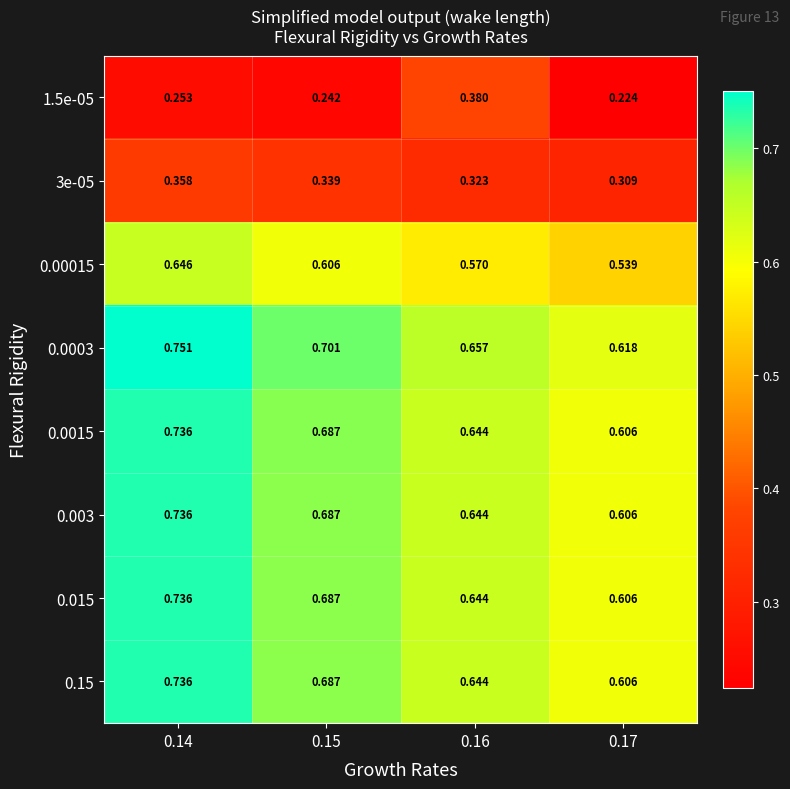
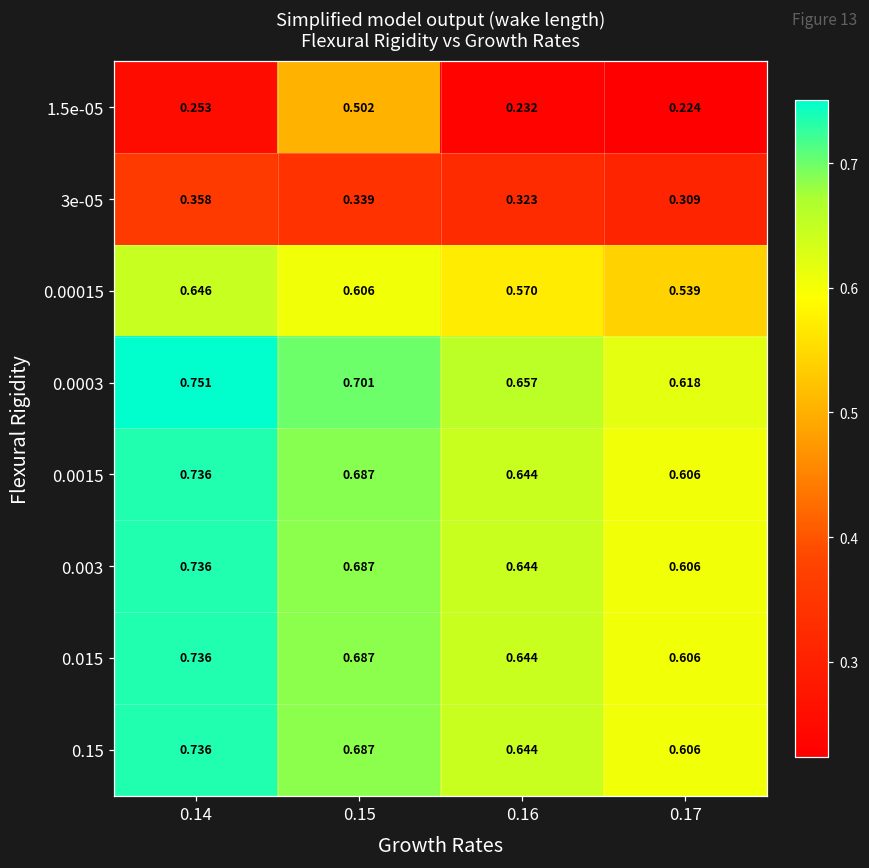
  {
    "1.5e-05": {
      "0.14": 0.253,
-     "0.15": 0.242,
-     "0.16": 0.380,
+     "0.15": 0.502,
+     "0.16": 0.232,
      "0.17": 0.224
    },
    "3e-05": {
      "0.14": 0.358,
      "0.15": 0.339,
      "0.16": 0.323,
      "0.17": 0.309
    },
    "0.00015": {
      "0.14": 0.646,
      "0.15": 0.606,
      "0.16": 0.570,
      "0.17": 0.539
    },
    "0.0003": {
      "0.14": 0.751,
      "0.15": 0.701,
      "0.16": 0.657,
      "0.17": 0.618
    },
    "0.0015": {
      "0.14": 0.736,
      "0.15": 0.687,
      "0.16": 0.644,
      "0.17": 0.606
    },
    "0.003": {
      "0.14": 0.736,
      "0.15": 0.687,
      "0.16": 0.644,
      "0.17": 0.606
    },
    "0.015": {
      "0.14": 0.736,
      "0.15": 0.687,
      "0.16": 0.644,
      "0.17": 0.606
    },
    "0.15": {
      "0.14": 0.736,
      "0.15": 0.687,
      "0.16": 0.644,
      "0.17": 0.606
    }
  }
